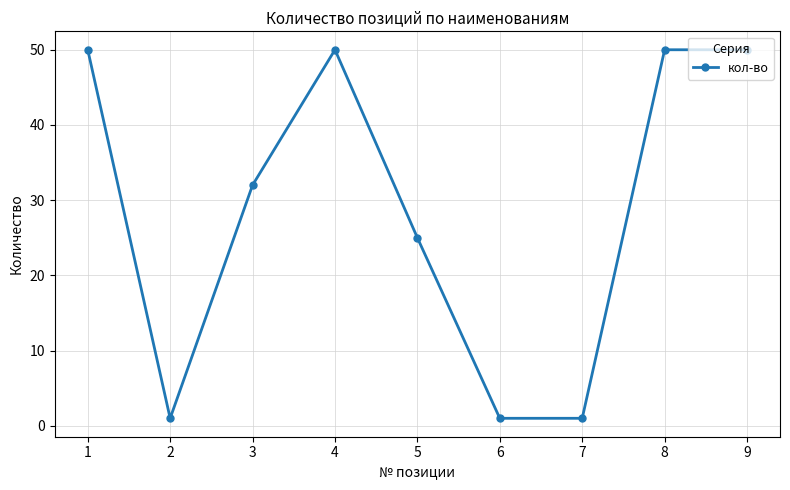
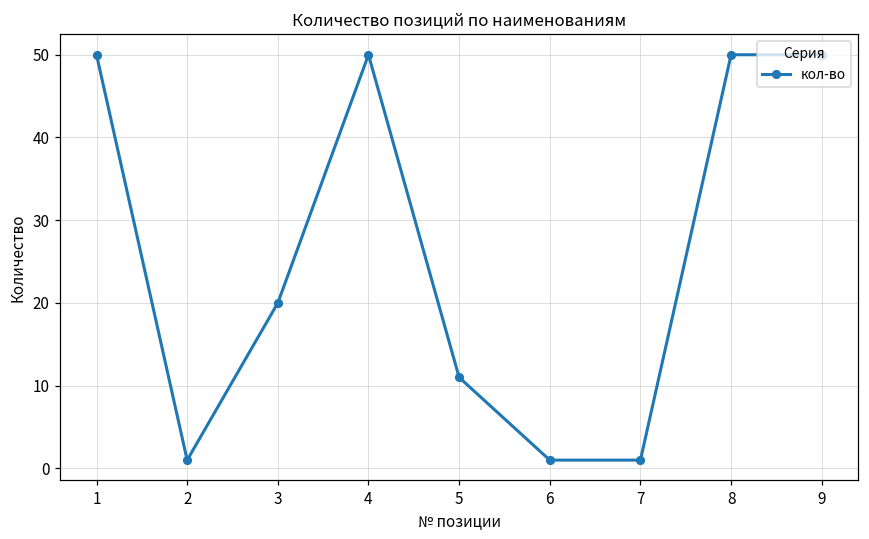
  {
    "1": 50,
    "2": 1,
-   "3": 32,
+   "3": 20,
    "4": 50,
-   "5": 25,
+   "5": 11,
    "6": 1,
    "7": 1,
    "8": 50
  }
